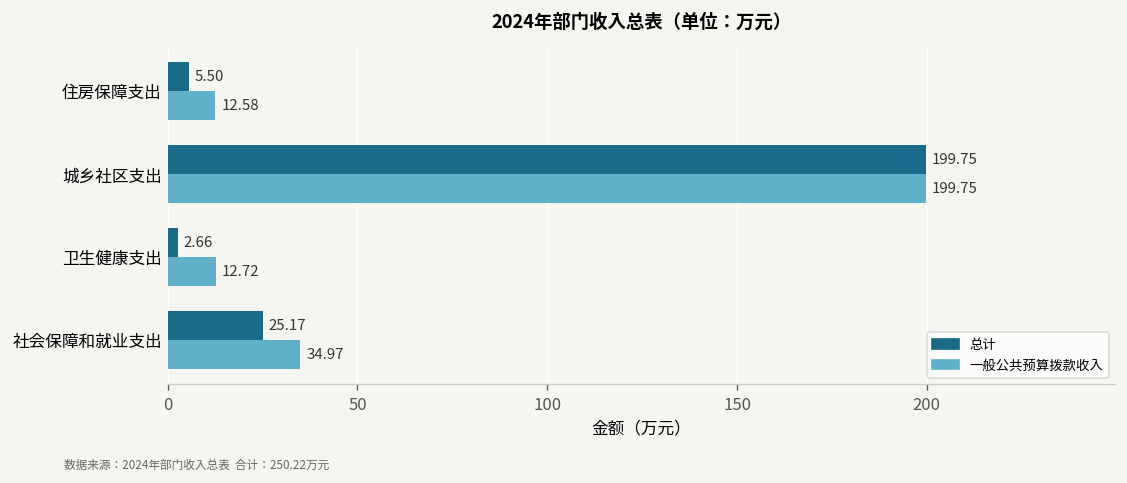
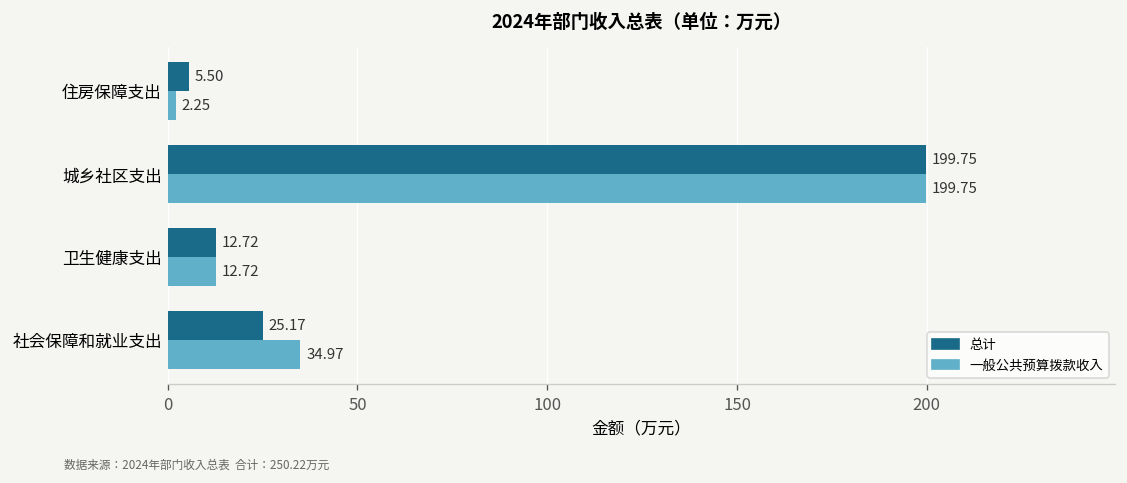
  {
    "总计": {
      "住房保障支出": 5.50,
      "城乡社区支出": 199.75,
-     "卫生健康支出": 2.66,
+     "卫生健康支出": 12.72,
      "社会保障和就业支出": 25.17
    },
    "一般公共预算拨款收入": {
-     "住房保障支出": 12.58,
+     "住房保障支出": 2.25,
      "城乡社区支出": 199.75,
      "卫生健康支出": 12.72,
      "社会保障和就业支出": 34.97
    }
  }
